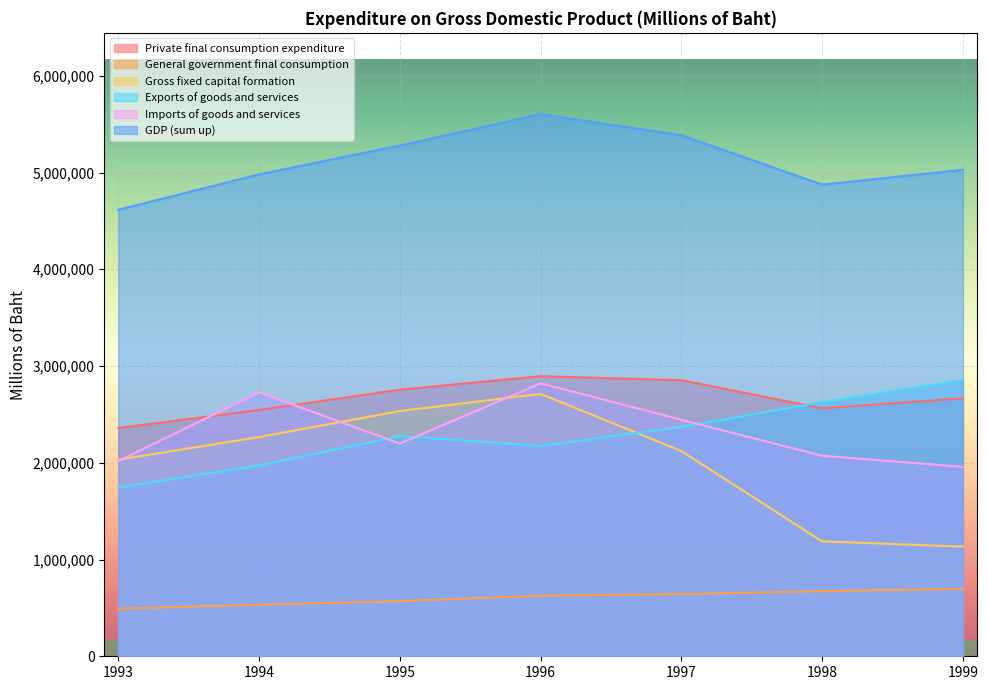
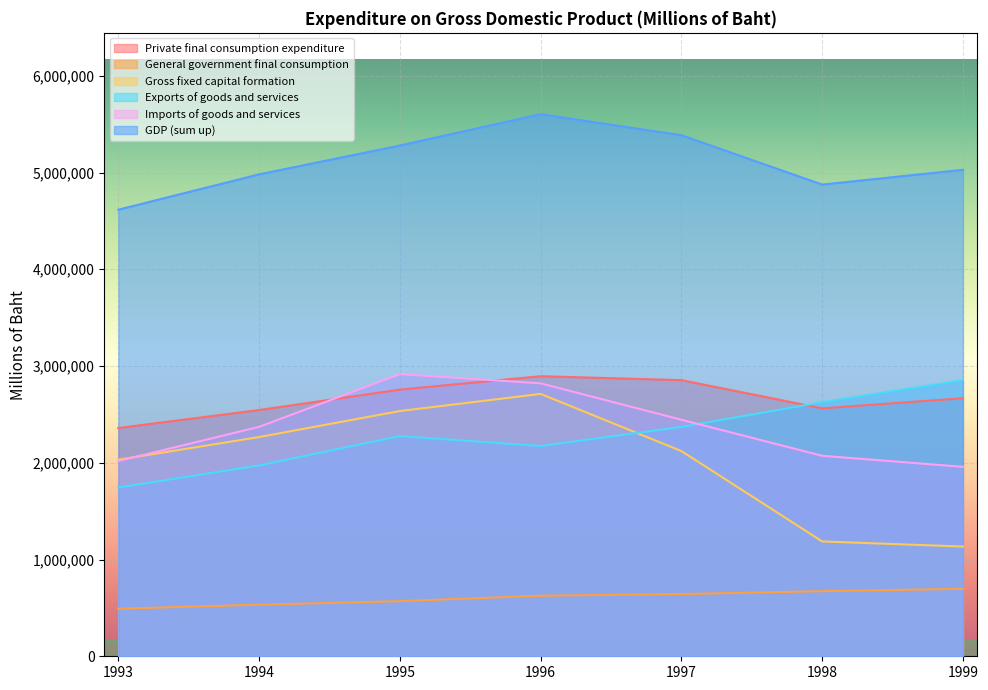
  {
    "Imports of goods and services": {
-     "1994": "2,700,000",
-     "1995": "2,200,000",
+     "1994": "2,400,000",
+     "1995": "2,900,000",
      "1996": "2,800,000",
      "1997": "2,400,000",
      "1998": "2,100,000",
      "1999": "2,000,000"
    }
  }
